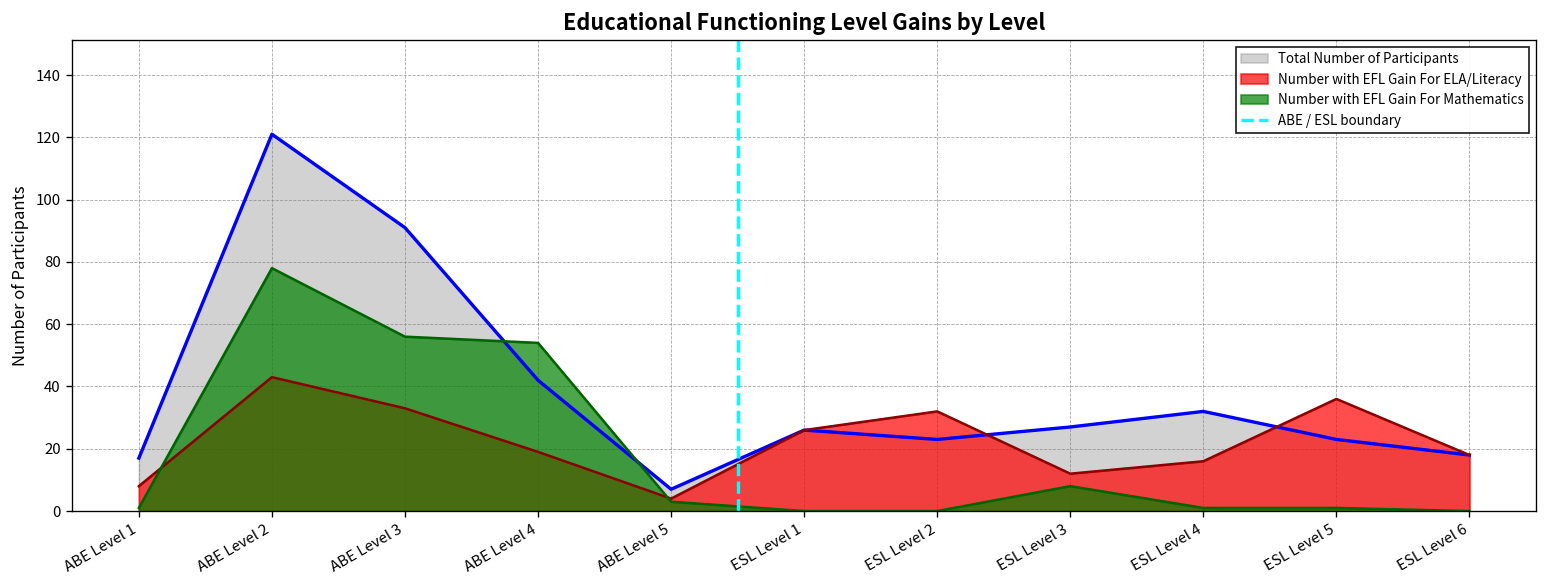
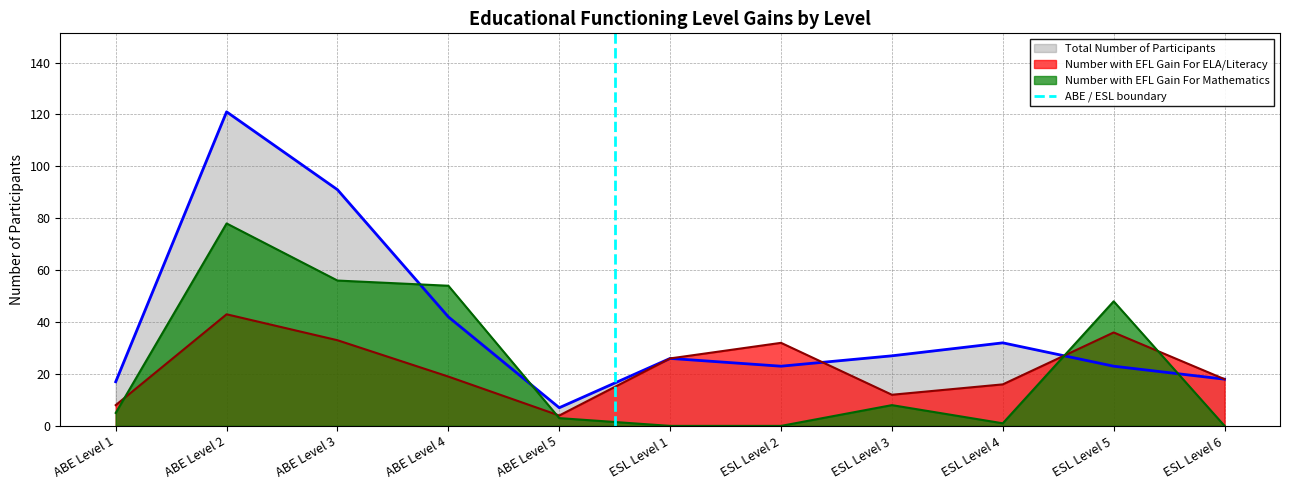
  {
    "Total Number of Participants": {
      "ABE Level 1": 17,
      "ABE Level 2": 121,
      "ABE Level 3": 91,
      "ABE Level 4": 42,
      "ABE Level 5": 7,
      "ESL Level 2": 23,
      "ESL Level 3": 27,
      "ESL Level 4": 32,
      "ESL Level 5": 23
    },
    "Number with EFL Gain For ELA/Literacy": {
      "ABE Level 1": 8,
      "ABE Level 2": 43,
      "ABE Level 3": 33,
      "ABE Level 4": 19,
      "ABE Level 5": 4,
      "ESL Level 2": 32,
      "ESL Level 3": 12,
      "ESL Level 4": 16,
      "ESL Level 5": 36
    },
    "Number with EFL Gain For Mathematics": {
-     "ABE Level 1": 1,
+     "ABE Level 1": 5,
      "ABE Level 2": 78,
      "ABE Level 3": 56,
      "ABE Level 4": 54,
      "ABE Level 5": 3,
      "ESL Level 1": 0,
      "ESL Level 2": 0,
      "ESL Level 3": 8,
      "ESL Level 4": 1,
-     "ESL Level 5": 1,
+     "ESL Level 5": 48,
      "ESL Level 6": 0
    }
  }
